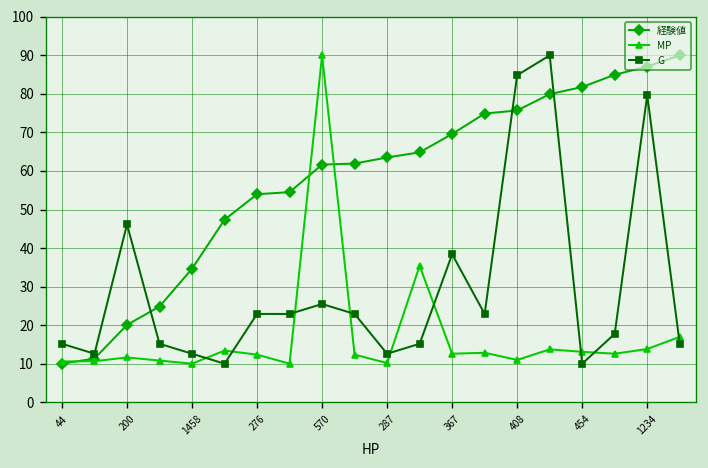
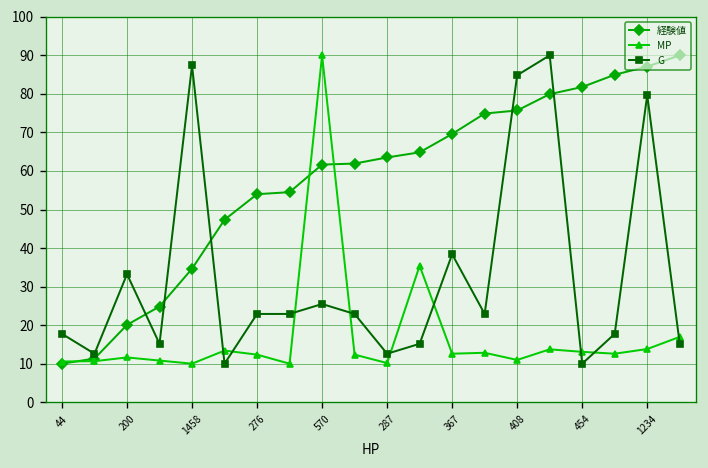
  {
    "G": {
-     "44": 15,
-     "200": 46,
-     "1458": 13,
+     "44": 18,
+     "200": 33,
+     "1458": 87,
      "276": 23,
      "570": 25,
      "287": 13,
      "367": 38,
      "408": 85,
      "454": 10,
      "1234": 80
    }
  }
